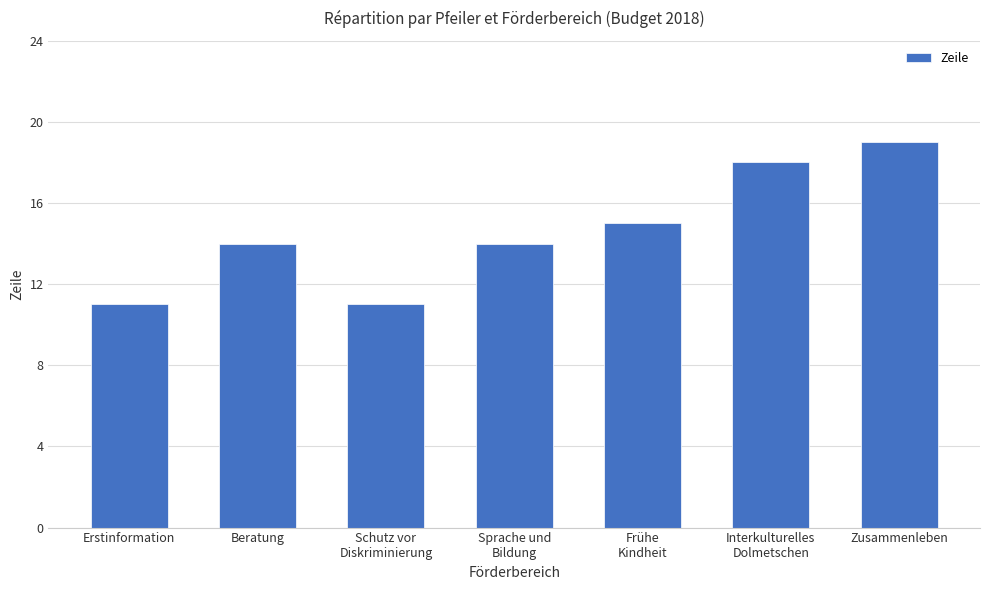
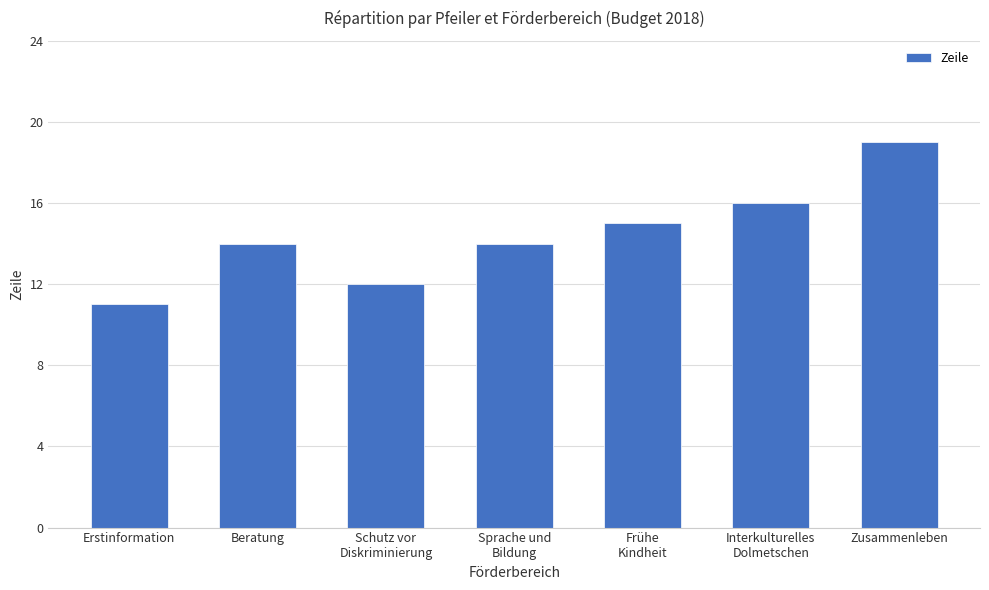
  {
    "Erstinformation": 11,
    "Beratung": 14,
-   "Schutz vor Diskriminierung": 11,
+   "Schutz vor Diskriminierung": 12,
    "Sprache und Bildung": 14,
    "Frühe Kindheit": 15,
-   "Interkulturelles Dolmetschen": 18,
+   "Interkulturelles Dolmetschen": 16,
    "Zusammenleben": 19
  }
